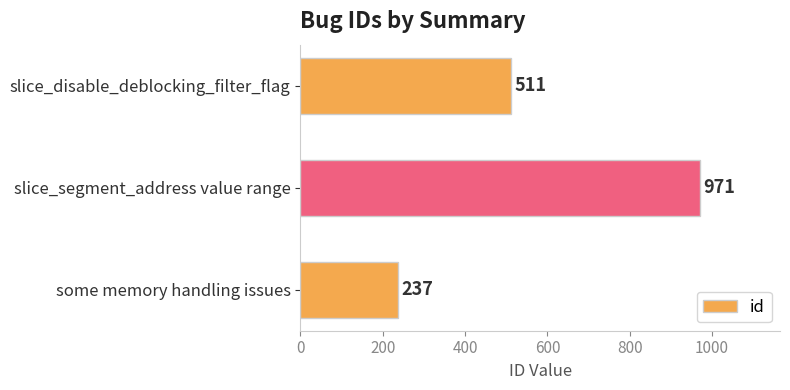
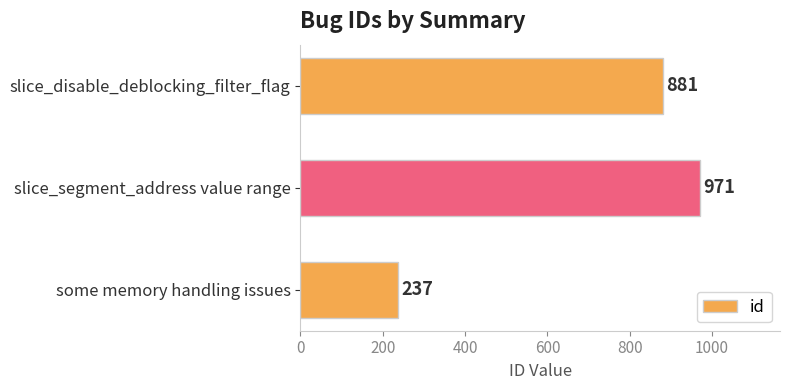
  {
-   "slice_disable_deblocking_filter_flag": 511,
+   "slice_disable_deblocking_filter_flag": 881,
    "slice_segment_address value range": 971,
    "some memory handling issues": 237
  }
